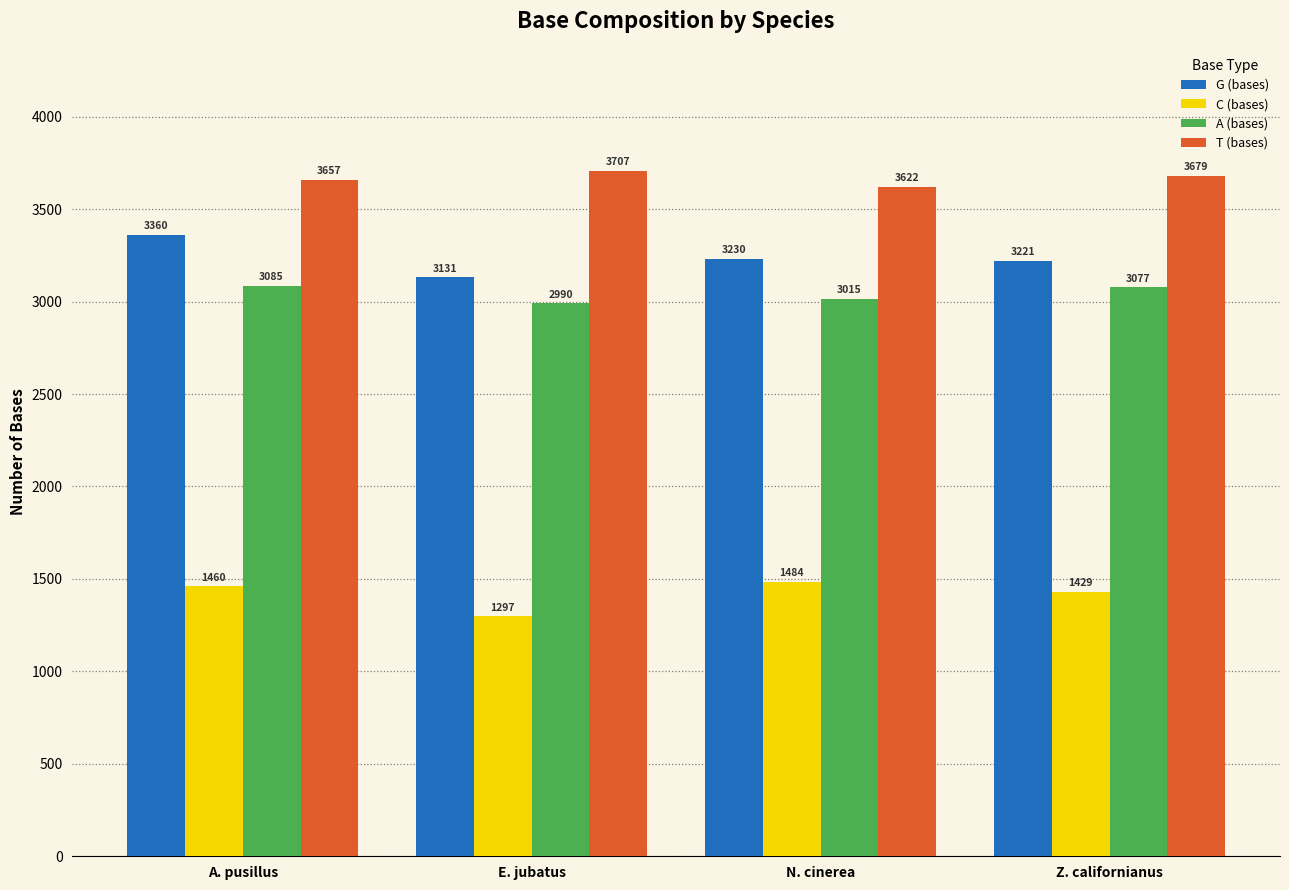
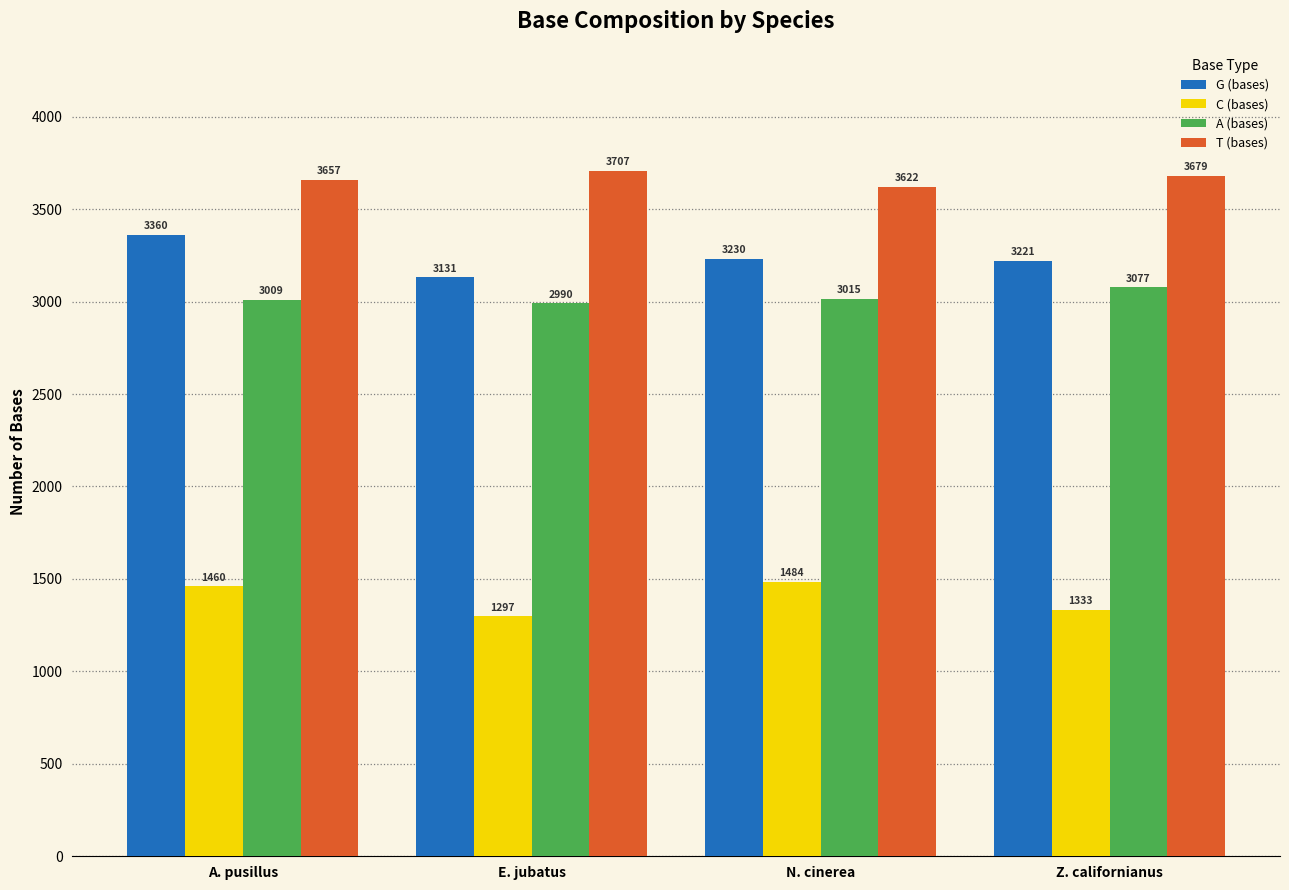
  {
    "G (bases)": {
      "A. pusillus": 3360,
      "E. jubatus": 3131,
      "N. cinerea": 3230,
      "Z. californianus": 3221
    },
    "C (bases)": {
      "A. pusillus": 1460,
      "E. jubatus": 1297,
      "N. cinerea": 1484,
-     "Z. californianus": 1429
+     "Z. californianus": 1333
    },
    "A (bases)": {
-     "A. pusillus": 3085,
+     "A. pusillus": 3009,
      "E. jubatus": 2990,
      "N. cinerea": 3015,
      "Z. californianus": 3077
    },
    "T (bases)": {
      "A. pusillus": 3657,
      "E. jubatus": 3707,
      "N. cinerea": 3622,
      "Z. californianus": 3679
    }
  }
